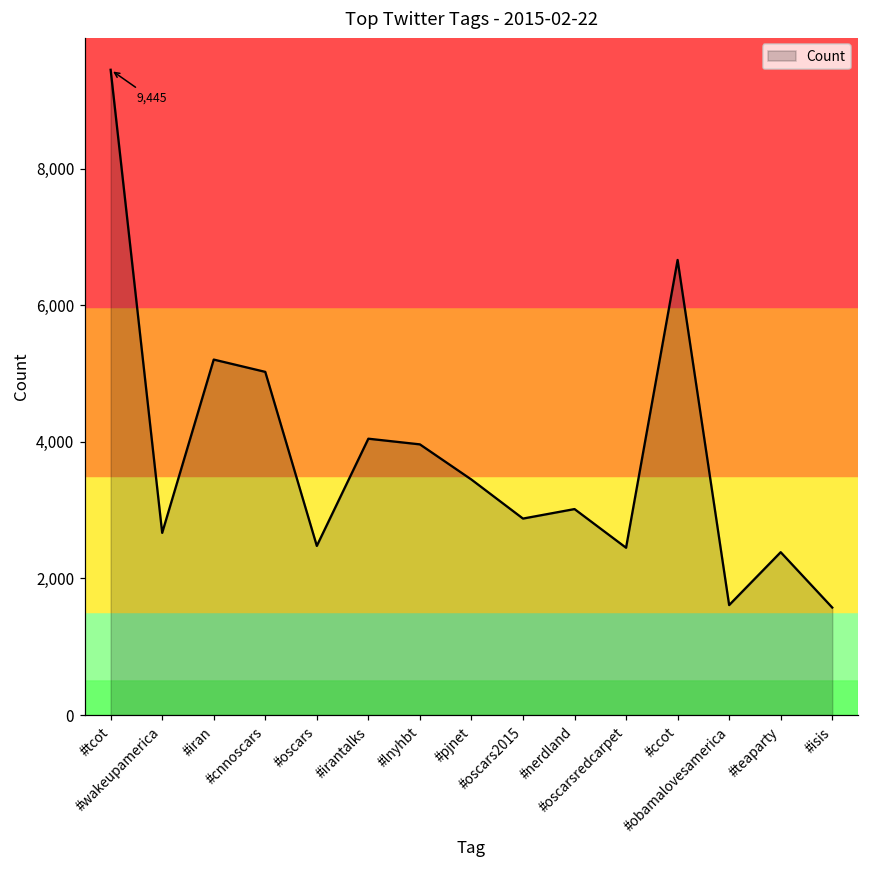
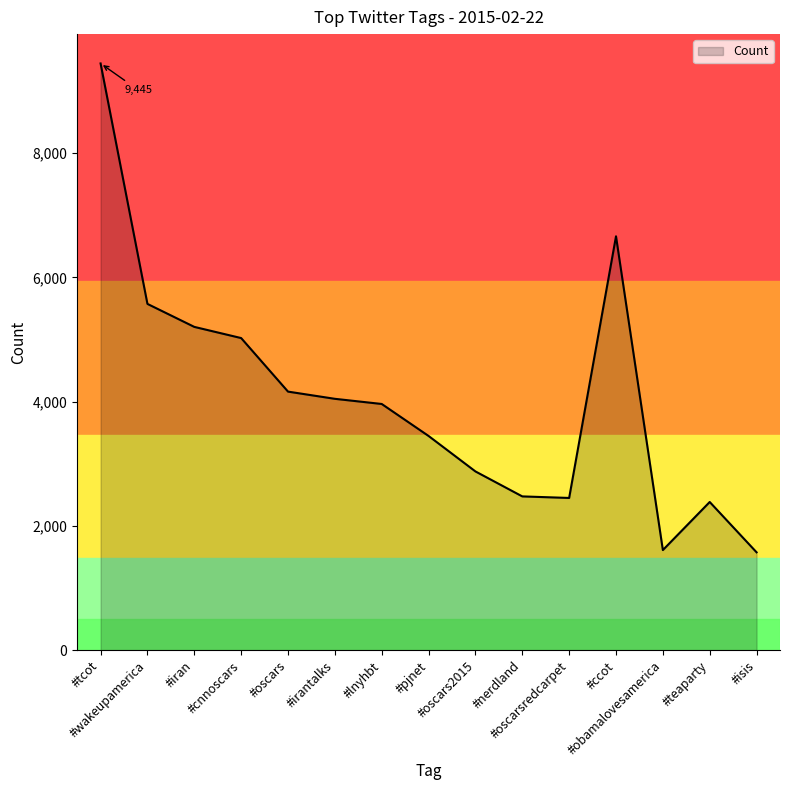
  {
-   "#wakeupamerica": "2,700",
+   "#wakeupamerica": "5,600",
    "#iran": "5,200",
    "#cnnoscars": "5,000",
-   "#oscars": "2,500",
+   "#oscars": "4,200",
    "#irantalks": "4,000",
    "#lnyhbt": "4,000",
    "#pjnet": "3,400",
    "#oscars2015": "2,900",
-   "#nerdland": "3,000",
+   "#nerdland": "2,500",
    "#oscarsredcarpet": "2,500",
    "#ccot": "6,700",
    "#obamalovesamerica": "1,600",
    "#teaparty": "2,400",
    "#isis": "1,600"
  }
